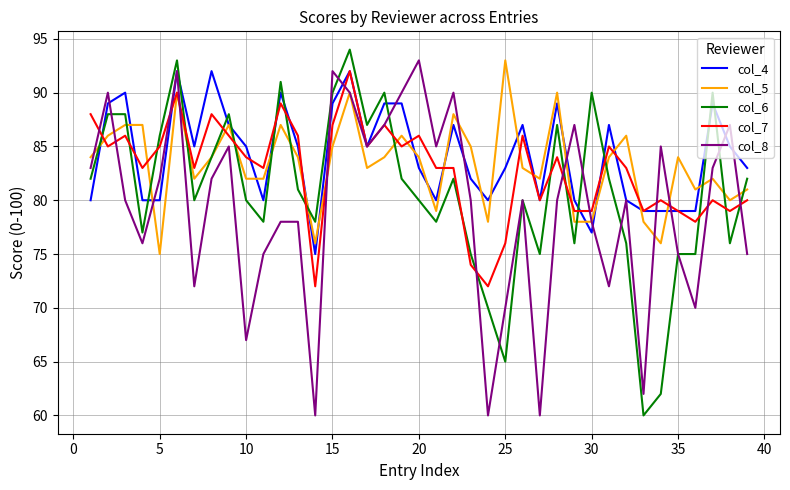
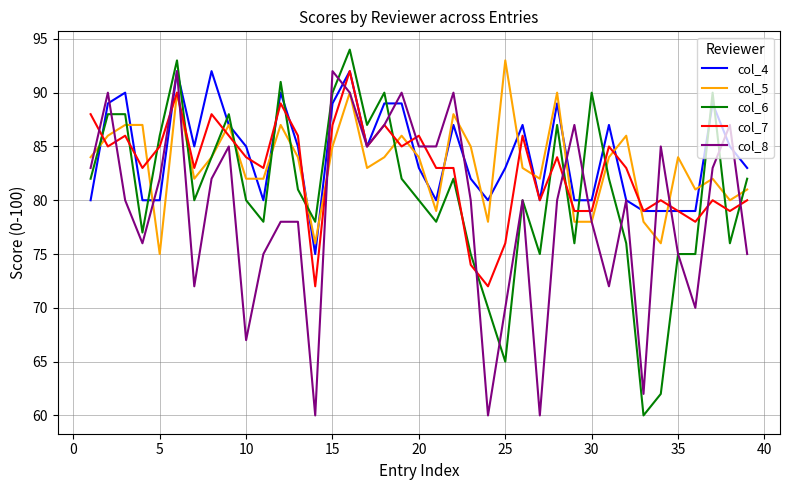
  {
    "col_4": {
      "5": 80,
      "10": 85,
      "15": 89,
      "20": 83,
      "25": 83,
-     "30": 77
+     "30": 80
    },
    "col_5": {
      "5": 75,
      "10": 82,
      "15": 85,
      "20": 84,
      "25": 93,
      "35": 84
    },
    "col_6": {
      "5": 86,
      "10": 80,
      "15": 90,
      "20": 80,
      "25": 65,
      "30": 90
    },
    "col_7": {
      "5": 85,
      "10": 84,
      "15": 87,
      "20": 86,
      "25": 76,
      "30": 79
    },
    "col_8": {
      "5": 82,
      "10": 67,
      "15": 92,
-     "20": 93,
+     "20": 85,
      "25": 70
    }
  }
